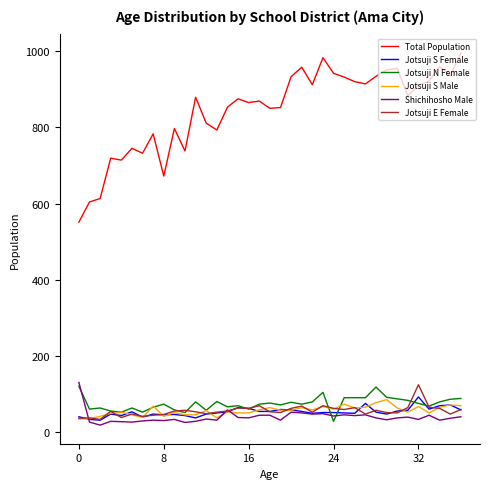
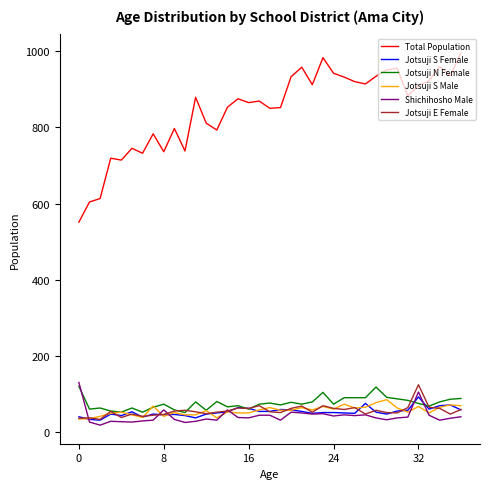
  {
    "Total Population": {
      "0": 550,
-     "8": 670,
+     "8": 740,
      "16": 870,
      "24": 940
    },
    "Jotsuji S Female": {
      "24": 50,
      "32": 90
    },
    "Jotsuji N Female": {
      "0": 120,
      "8": 70,
-     "24": 30,
+     "24": 70,
      "32": 80
    },
    "Jotsuji S Male": {
      "16": 50,
      "32": 70
    },
    "Shichihosho Male": {
      "0": 130,
-     "8": 30,
+     "8": 60,
      "16": 40,
      "24": 40,
-     "32": 30
+     "32": 110
    },
    "Jotsuji E Female": {
      "32": 120
    }
  }
